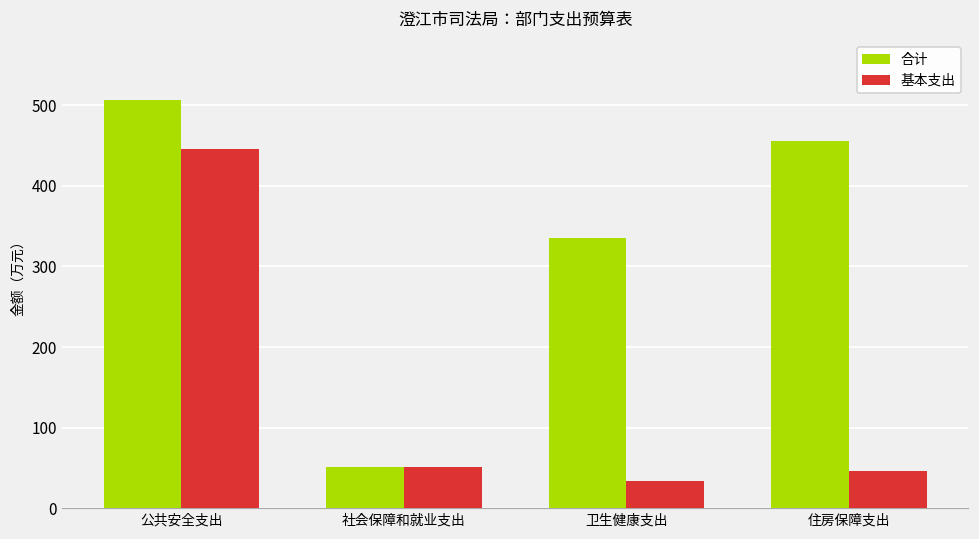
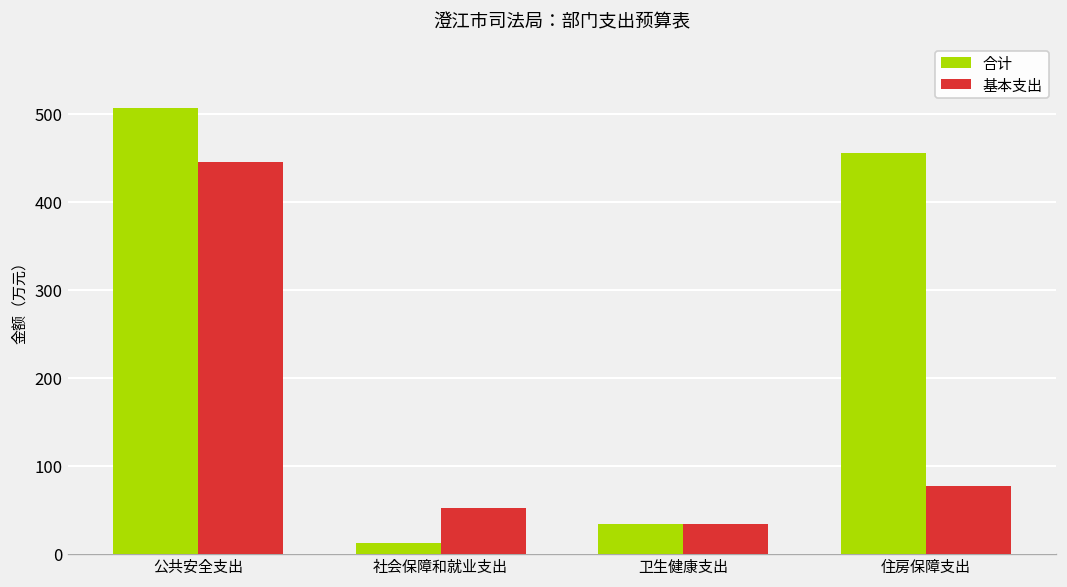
  {
    "合计": {
      "公共安全支出": 510,
-     "社会保障和就业支出": 50,
-     "卫生健康支出": 330,
+     "社会保障和就业支出": 10,
+     "卫生健康支出": 30,
      "住房保障支出": 460
    },
    "基本支出": {
      "公共安全支出": 450,
      "社会保障和就业支出": 50,
      "卫生健康支出": 30,
-     "住房保障支出": 50
+     "住房保障支出": 80
    }
  }
